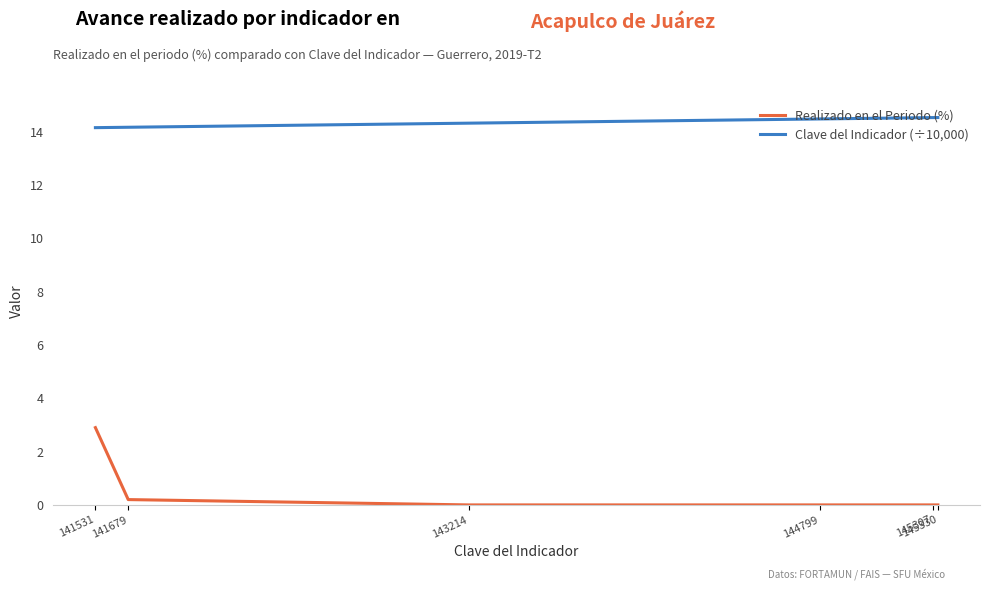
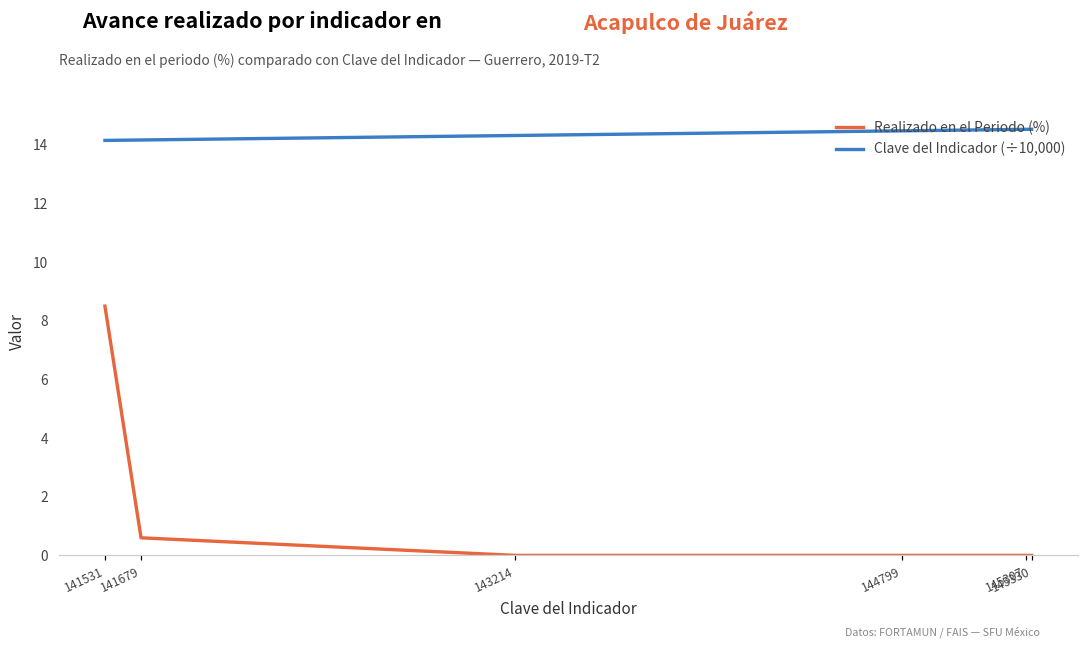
  {
    "Realizado en el Periodo (%)": {
-     "141531": 2.9,
-     "141679": 0.2,
+     "141531": 8.5,
+     "141679": 0.6,
      "143214": 0.0,
      "144799": 0.0,
      "145307": 0.0,
      "145330": 0.0
    },
    "Clave del Indicador (÷10,000)": {
      "141531": 14.2,
      "141679": 14.2,
      "143214": 14.3,
      "144799": 14.5,
      "145307": 14.5,
      "145330": 14.5
    }
  }
